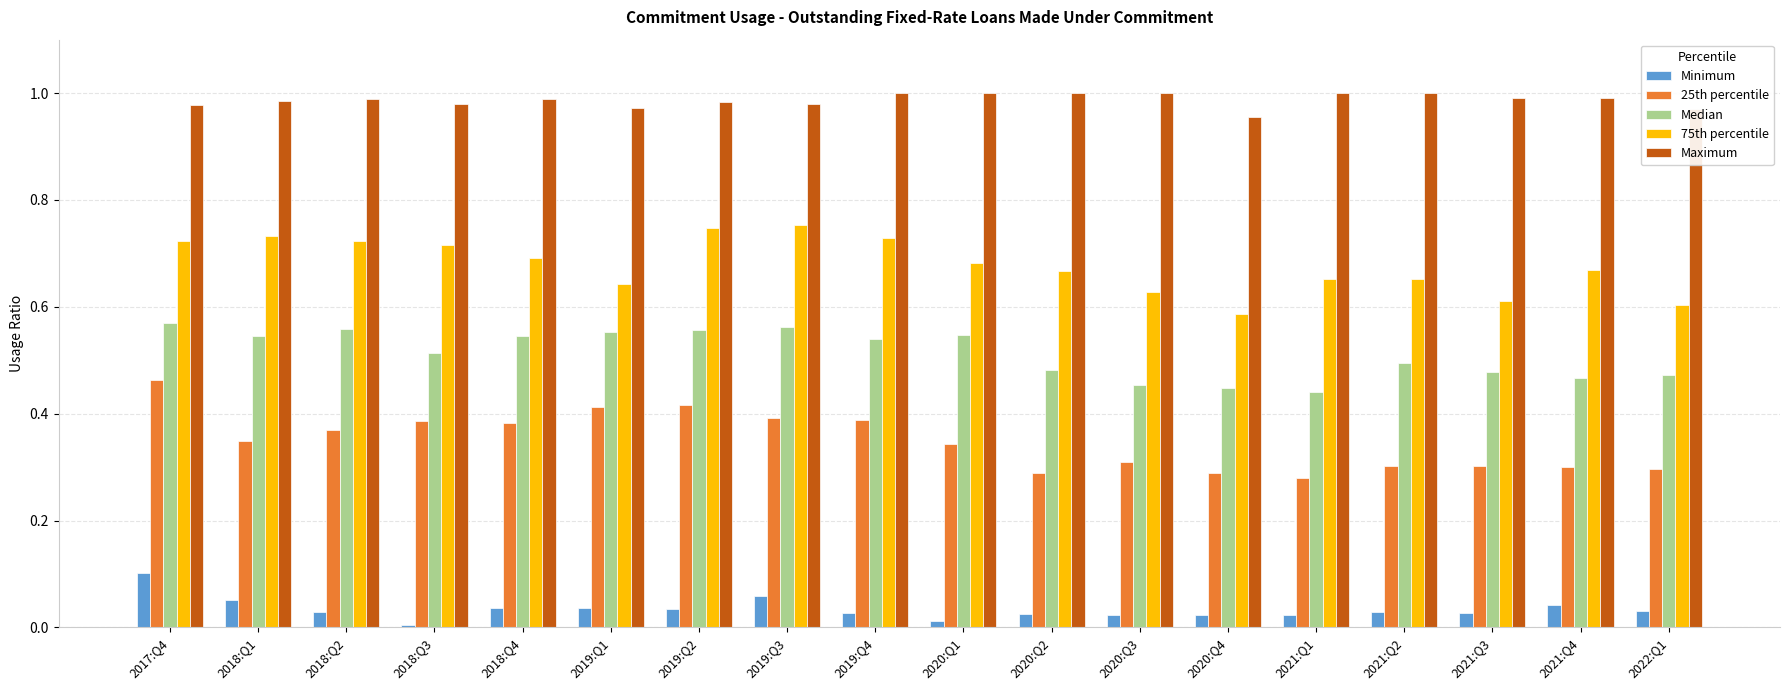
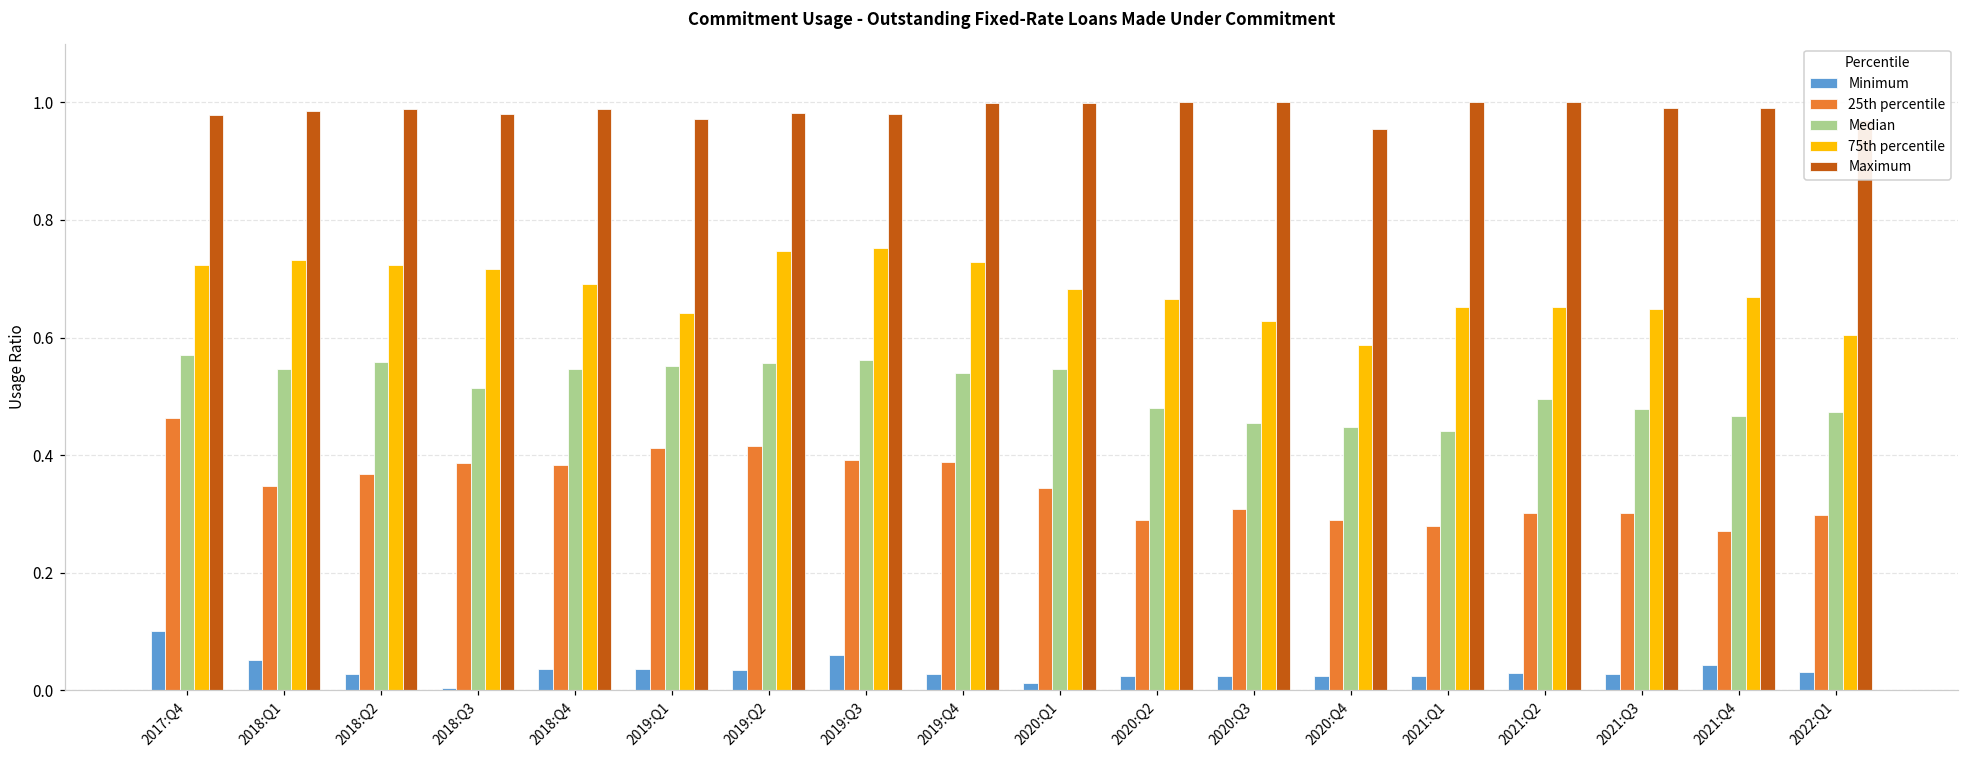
  {
    "Minimum": {
      "2017:Q4": 0.10,
      "2018:Q1": 0.05,
      "2018:Q2": 0.03,
      "2018:Q4": 0.04,
      "2019:Q1": 0.04,
      "2019:Q2": 0.03,
      "2019:Q3": 0.06,
      "2019:Q4": 0.03,
      "2020:Q1": 0.01,
      "2020:Q2": 0.02,
      "2020:Q3": 0.02,
      "2020:Q4": 0.02,
      "2021:Q1": 0.02,
      "2021:Q2": 0.03,
      "2021:Q3": 0.03,
      "2021:Q4": 0.04,
      "2022:Q1": 0.03
    },
    "25th percentile": {
      "2017:Q4": 0.46,
      "2018:Q1": 0.35,
      "2018:Q2": 0.37,
      "2018:Q3": 0.39,
      "2018:Q4": 0.38,
      "2019:Q1": 0.41,
      "2019:Q2": 0.42,
      "2019:Q3": 0.39,
      "2019:Q4": 0.39,
      "2020:Q1": 0.34,
      "2020:Q2": 0.29,
      "2020:Q3": 0.31,
      "2020:Q4": 0.29,
      "2021:Q1": 0.28,
      "2021:Q2": 0.30,
      "2021:Q3": 0.30,
-     "2021:Q4": 0.30,
+     "2021:Q4": 0.27,
      "2022:Q1": 0.30
    },
    "Median": {
      "2017:Q4": 0.57,
      "2018:Q1": 0.55,
      "2018:Q2": 0.56,
      "2018:Q3": 0.51,
      "2018:Q4": 0.55,
      "2019:Q1": 0.55,
      "2019:Q2": 0.56,
      "2019:Q3": 0.56,
      "2019:Q4": 0.54,
      "2020:Q1": 0.55,
      "2020:Q2": 0.48,
      "2020:Q3": 0.45,
      "2020:Q4": 0.45,
      "2021:Q1": 0.44,
      "2021:Q2": 0.50,
      "2021:Q3": 0.48,
      "2021:Q4": 0.47,
      "2022:Q1": 0.47
    },
    "75th percentile": {
      "2017:Q4": 0.72,
      "2018:Q1": 0.73,
      "2018:Q2": 0.72,
      "2018:Q3": 0.72,
      "2018:Q4": 0.69,
      "2019:Q1": 0.64,
      "2019:Q2": 0.75,
      "2019:Q3": 0.75,
      "2019:Q4": 0.73,
      "2020:Q1": 0.68,
      "2020:Q2": 0.67,
      "2020:Q3": 0.63,
      "2020:Q4": 0.59,
      "2021:Q1": 0.65,
      "2021:Q2": 0.65,
-     "2021:Q3": 0.61,
+     "2021:Q3": 0.65,
      "2021:Q4": 0.67,
      "2022:Q1": 0.60
    },
    "Maximum": {
      "2017:Q4": 0.98,
      "2018:Q1": 0.99,
      "2018:Q2": 0.99,
      "2018:Q3": 0.98,
      "2018:Q4": 0.99,
      "2019:Q1": 0.97,
      "2019:Q2": 0.98,
      "2019:Q3": 0.98,
      "2019:Q4": 1.00,
      "2020:Q1": 1.00,
      "2020:Q2": 1.00,
      "2020:Q3": 1.00,
      "2020:Q4": 0.96,
      "2021:Q1": 1.00,
      "2021:Q2": 1.00,
      "2021:Q3": 0.99,
      "2021:Q4": 0.99
    }
  }
